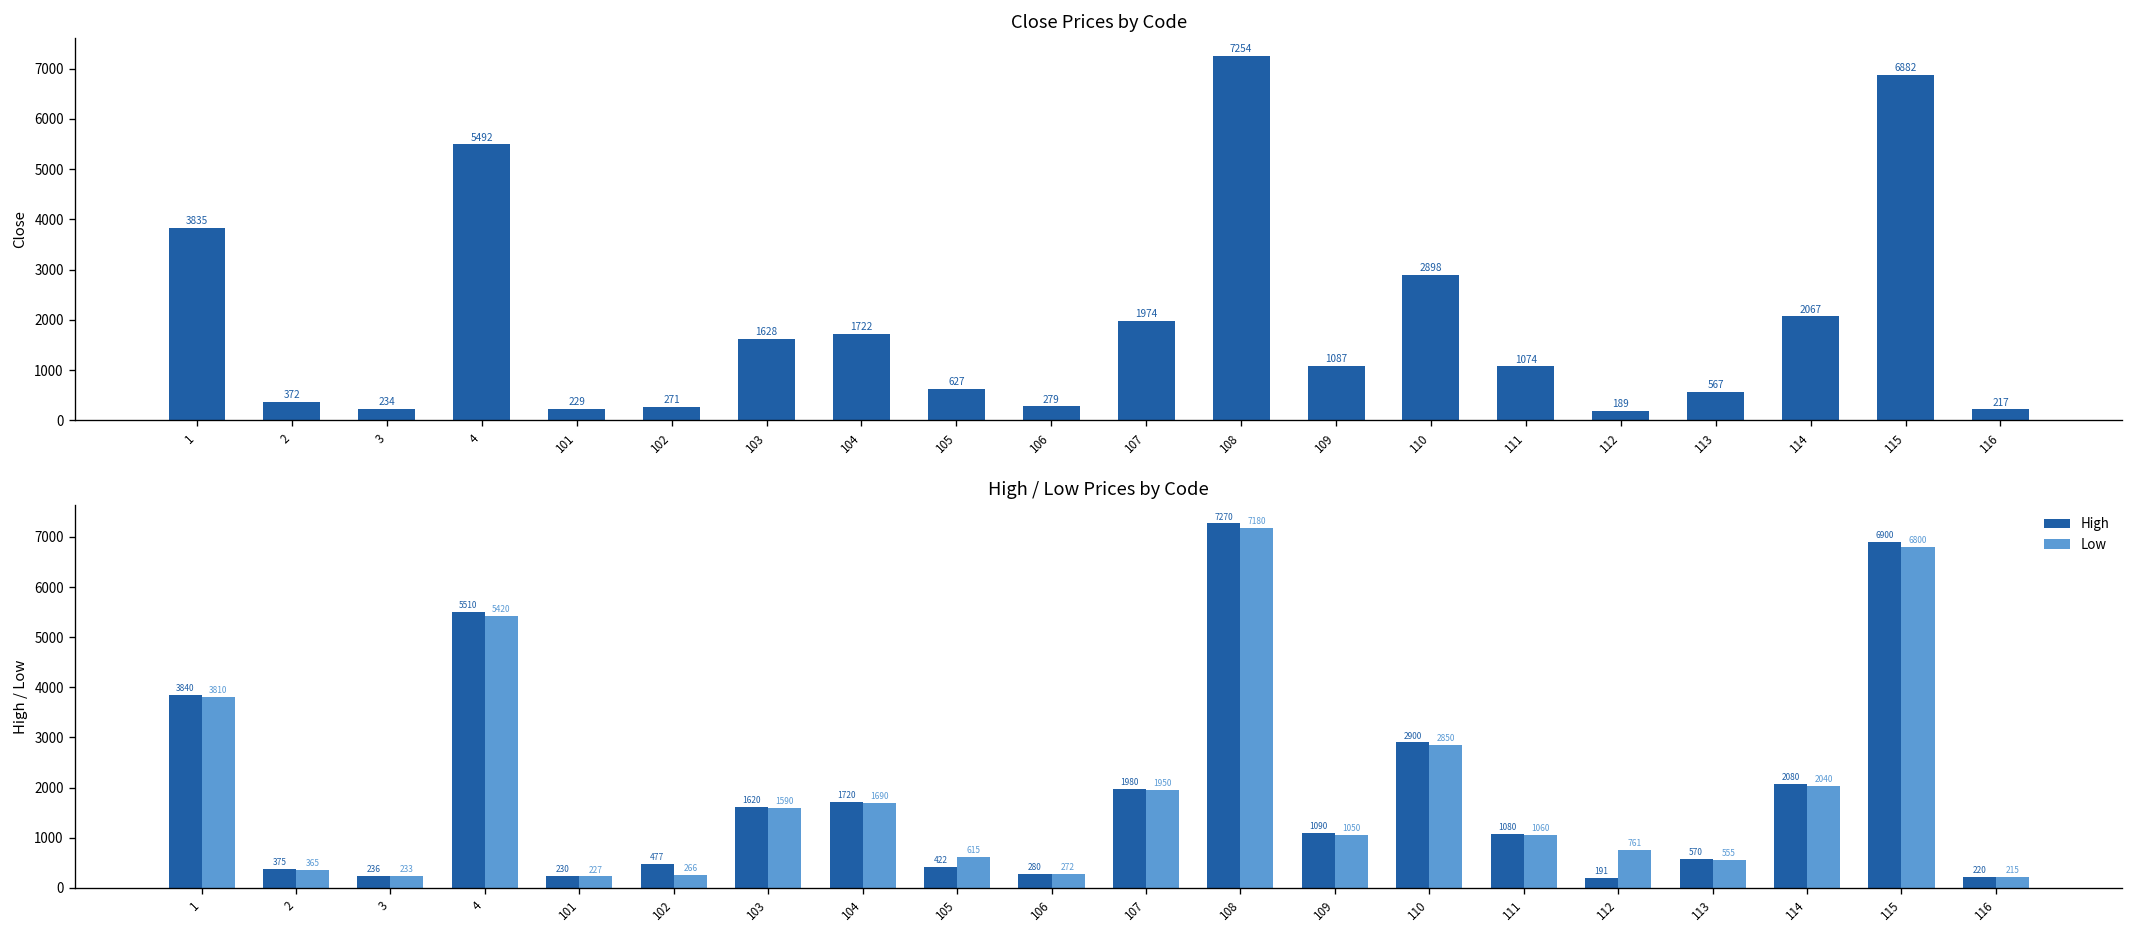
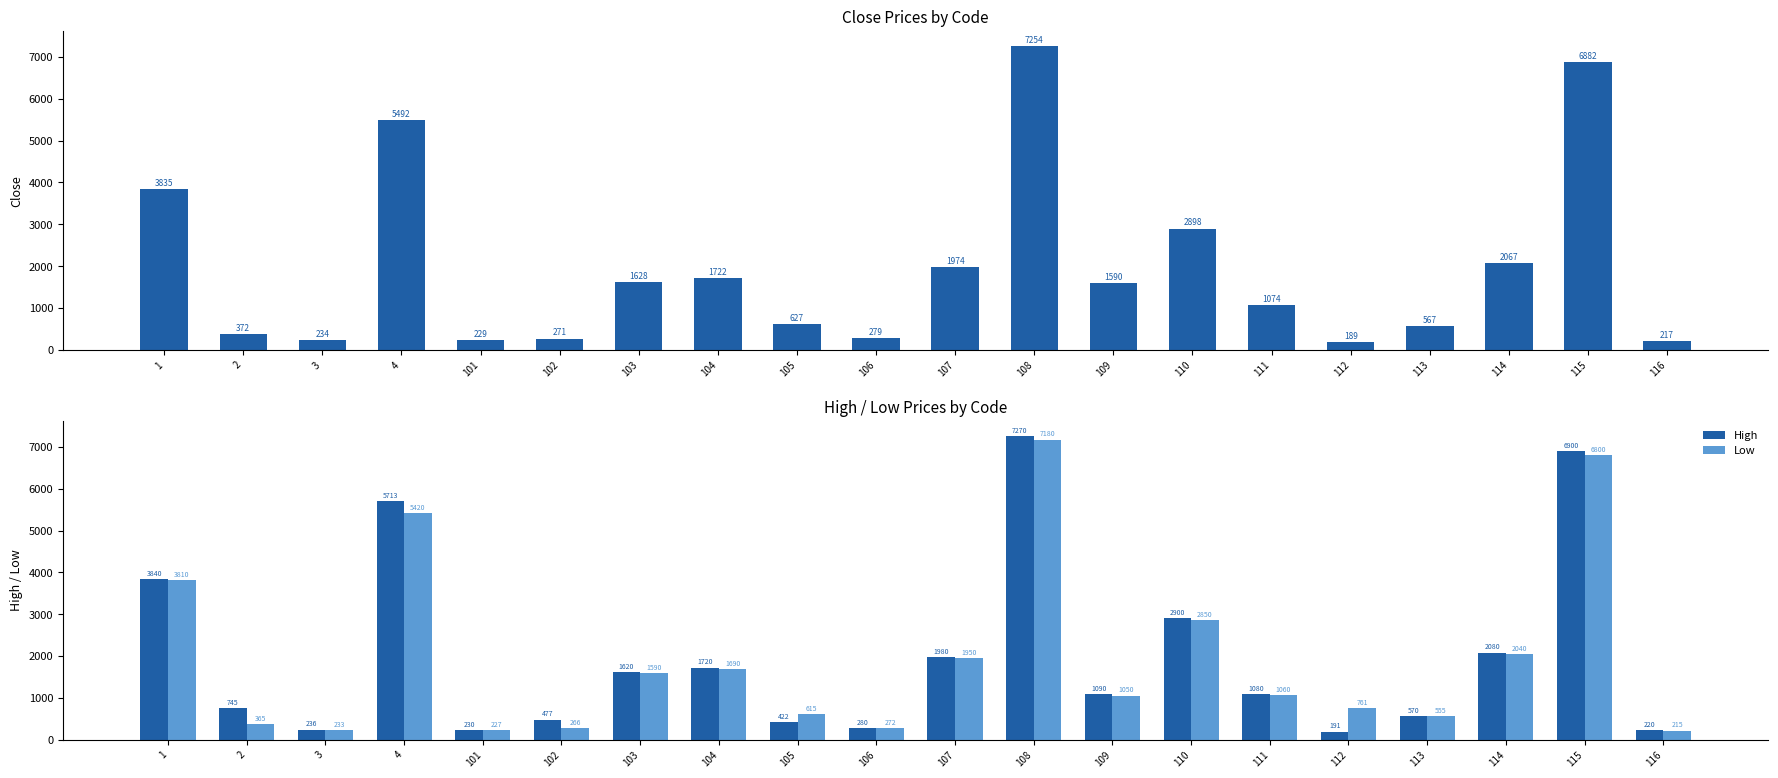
  {
    "Close Prices by Code": {
      "1": 3835,
      "2": 372,
      "3": 234,
      "4": 5492,
      "101": 229,
      "102": 271,
      "103": 1628,
      "104": 1722,
      "105": 627,
      "106": 279,
      "107": 1974,
      "108": 7254,
-     "109": 1087,
+     "109": 1590,
      "110": 2898,
      "111": 1074,
      "112": 189,
      "113": 567,
      "114": 2067,
      "115": 6882,
      "116": 217
    },
    "High / Low Prices by Code": {
      "High": {
        "1": 3840,
-       "2": 375,
+       "2": 745,
        "3": 236,
-       "4": 5510,
+       "4": 5713,
        "101": 230,
        "102": 477,
        "103": 1620,
        "104": 1720,
        "105": 422,
        "106": 280,
        "107": 1980,
        "108": 7270,
        "109": 1090,
        "110": 2900,
        "111": 1080,
        "112": 191,
        "113": 570,
        "114": 2080,
        "115": 6900,
        "116": 220
      },
      "Low": {
        "1": 3810,
        "2": 365,
        "3": 233,
        "4": 5420,
        "101": 227,
        "102": 266,
        "103": 1590,
        "104": 1690,
        "105": 615,
        "106": 272,
        "107": 1950,
        "108": 7180,
        "109": 1050,
        "110": 2850,
        "111": 1060,
        "112": 761,
        "113": 555,
        "114": 2040,
        "115": 6800,
        "116": 215
      }
    }
  }
